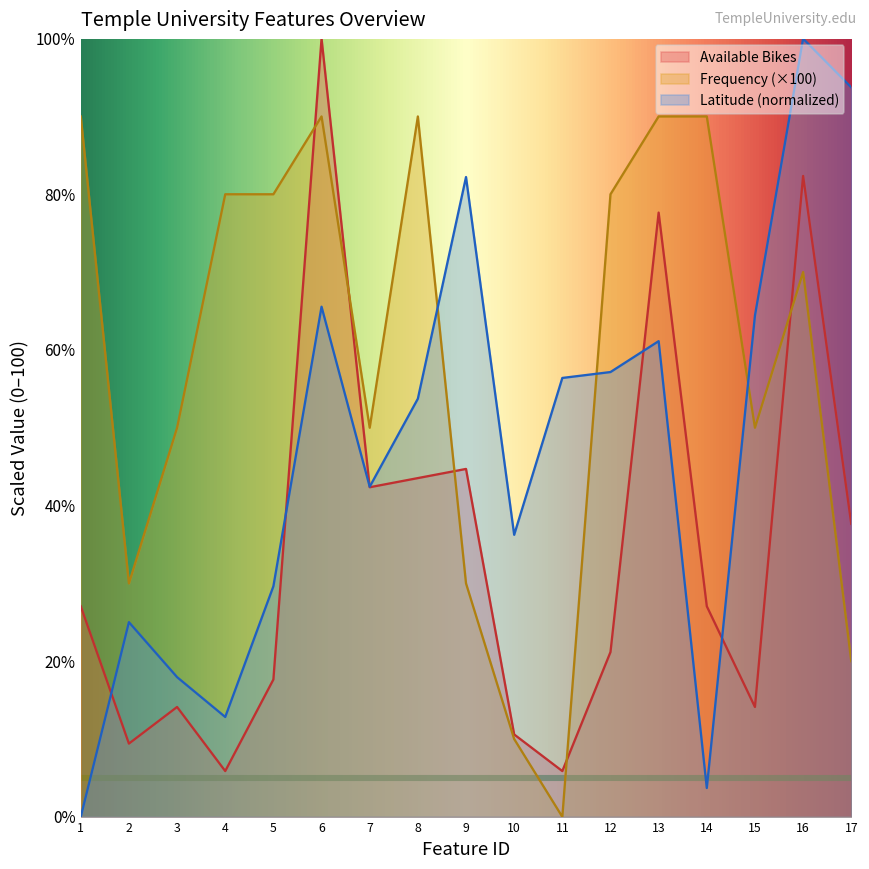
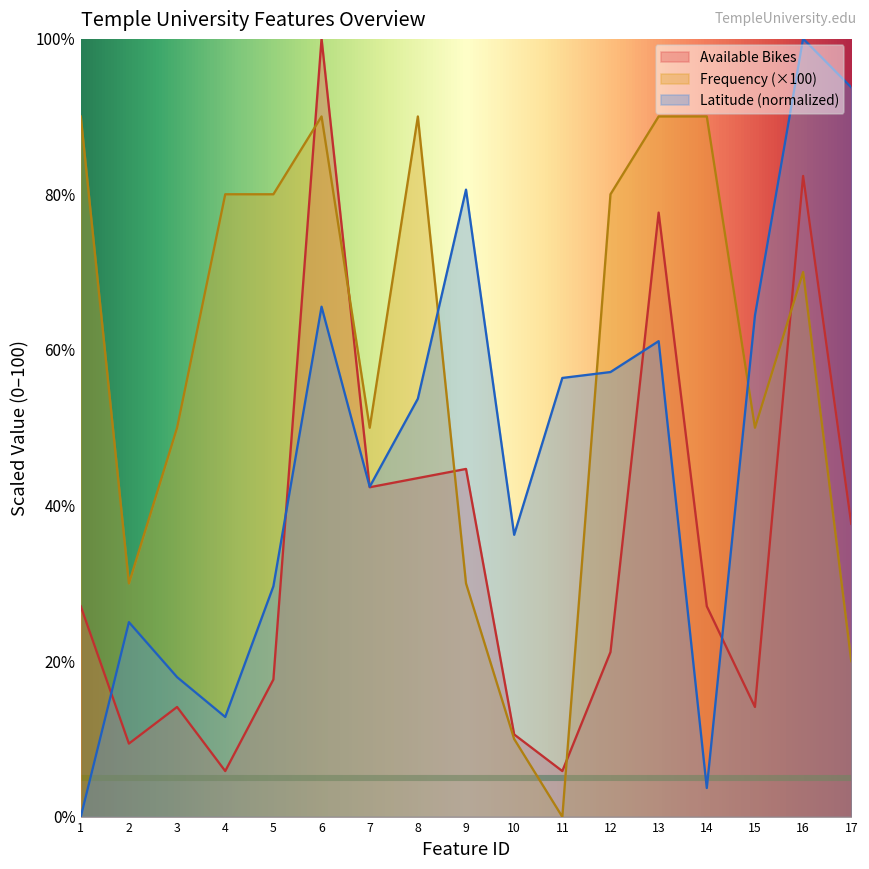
  {
    "Latitude (normalized)": {
      "1": "0%",
      "2": "25%",
      "3": "18%",
      "4": "13%",
      "5": "30%",
      "6": "66%",
      "8": "54%",
-     "9": "82%",
+     "9": "81%",
      "10": "36%",
      "11": "56%",
      "12": "57%",
      "13": "61%",
      "14": "4%",
      "15": "64%",
      "16": "100%",
      "17": "94%"
    }
  }
